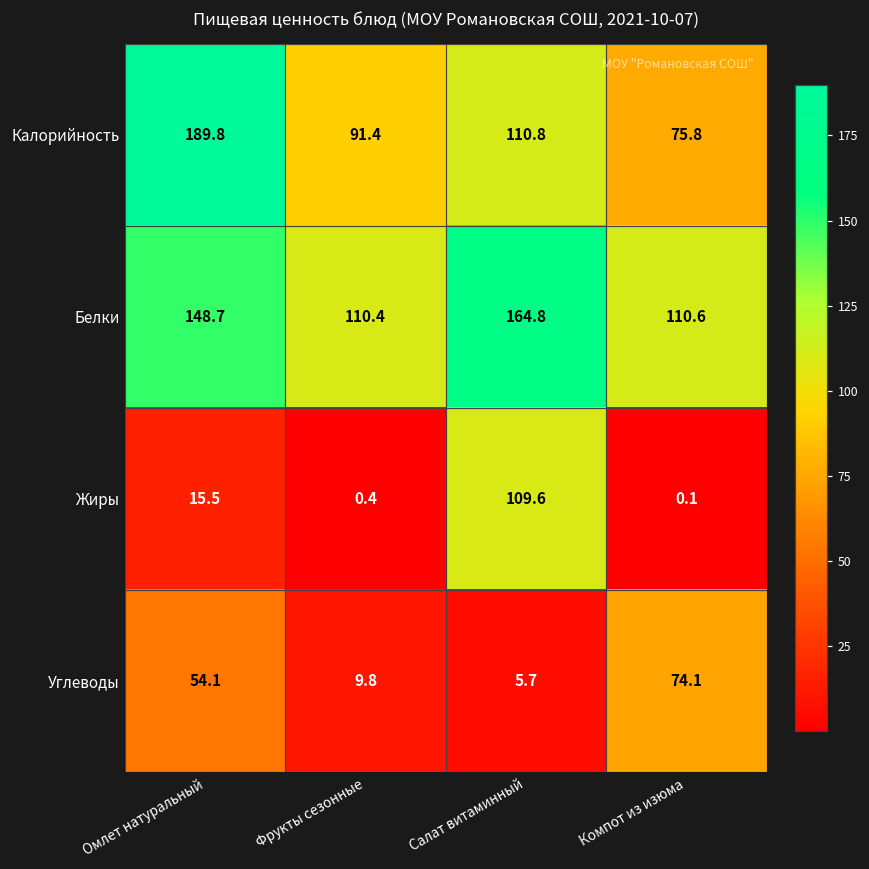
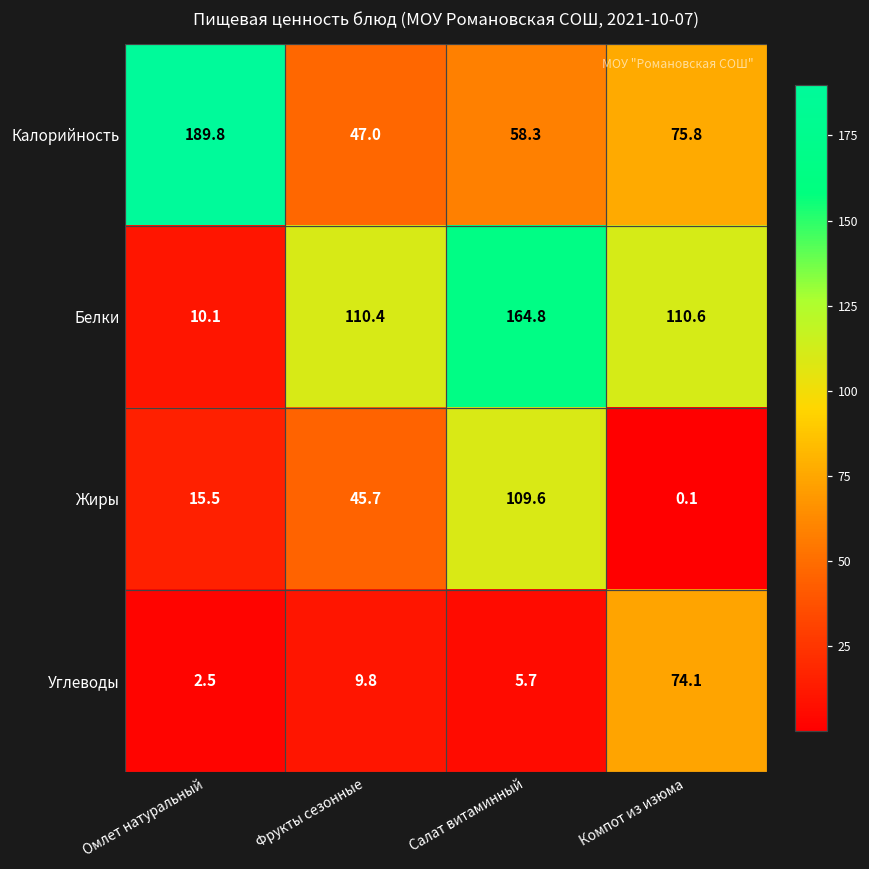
  {
    "Калорийность": {
      "Омлет натуральный": 189.8,
-     "Фрукты сезонные": 91.4,
-     "Салат витаминный": 110.8
+     "Фрукты сезонные": 47.0,
+     "Салат витаминный": 58.3
    },
    "Белки": {
-     "Омлет натуральный": 148.7,
+     "Омлет натуральный": 10.1,
      "Фрукты сезонные": 110.4,
      "Салат витаминный": 164.8,
      "Компот из изюма": 110.6
    },
    "Жиры": {
      "Омлет натуральный": 15.5,
-     "Фрукты сезонные": 0.4,
+     "Фрукты сезонные": 45.7,
      "Салат витаминный": 109.6,
      "Компот из изюма": 0.1
    },
    "Углеводы": {
-     "Омлет натуральный": 54.1,
+     "Омлет натуральный": 2.5,
      "Фрукты сезонные": 9.8,
      "Салат витаминный": 5.7,
      "Компот из изюма": 74.1
    }
  }
